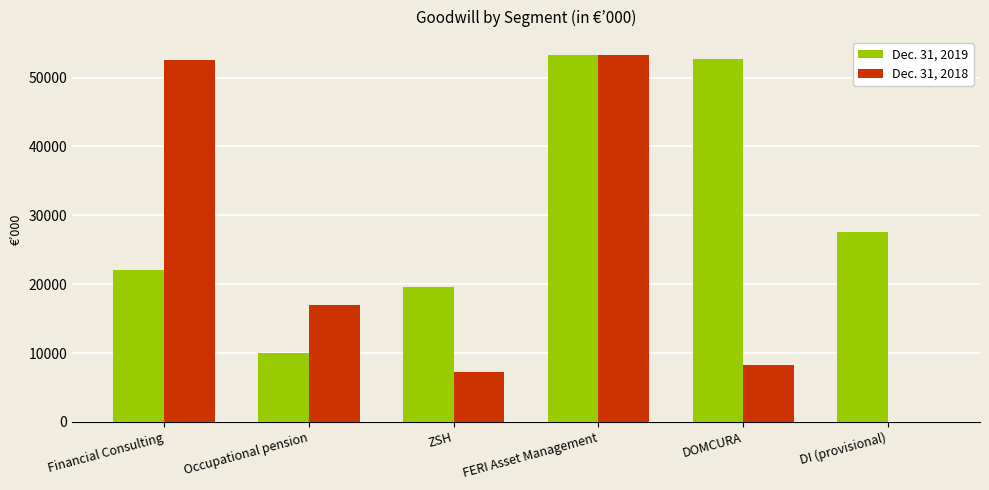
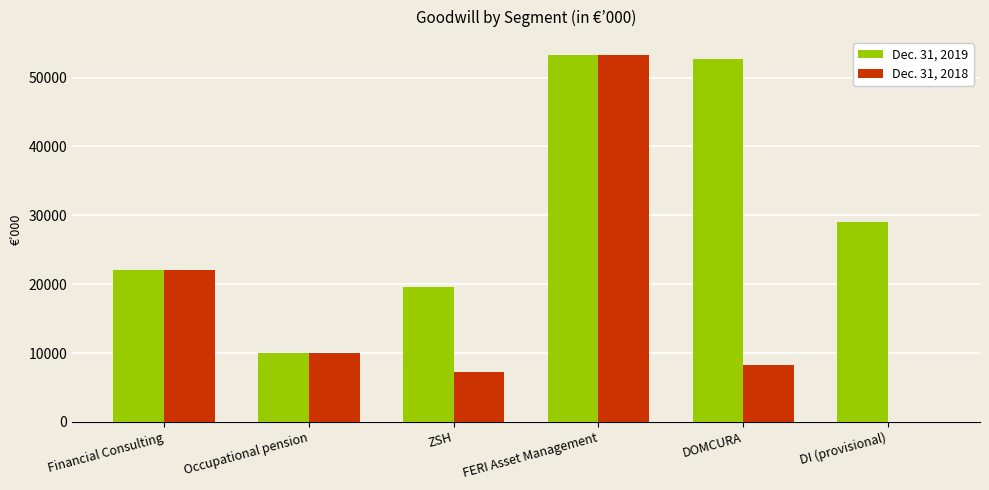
  {
    "Dec. 31, 2019": {
      "Financial Consulting": 22000,
      "Occupational pension": 10000,
      "ZSH": 20000,
      "FERI Asset Management": 53000,
      "DOMCURA": 53000,
-     "DI (provisional)": 28000
+     "DI (provisional)": 29000
    },
    "Dec. 31, 2018": {
-     "Financial Consulting": 53000,
-     "Occupational pension": 17000,
+     "Financial Consulting": 22000,
+     "Occupational pension": 10000,
      "ZSH": 7000,
      "FERI Asset Management": 53000,
      "DOMCURA": 8000,
      "DI (provisional)": 0
    }
  }
